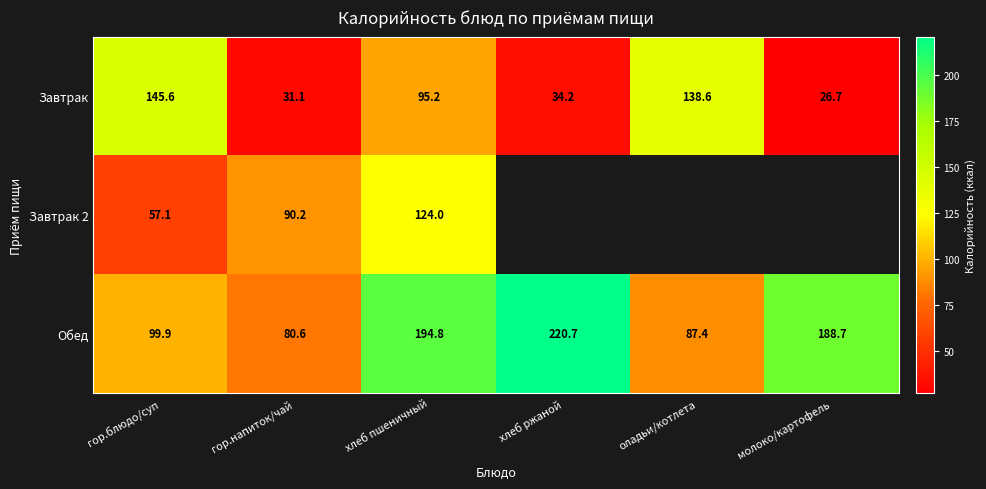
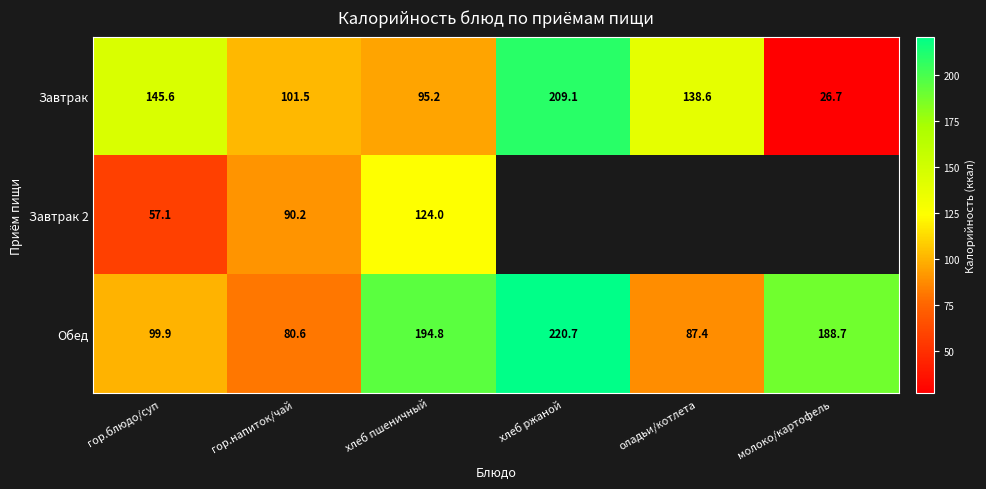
  {
    "Завтрак": {
      "гор.блюдо/суп": 145.6,
-     "гор.напиток/чай": 31.1,
+     "гор.напиток/чай": 101.5,
      "хлеб пшеничный": 95.2,
-     "хлеб ржаной": 34.2,
+     "хлеб ржаной": 209.1,
      "оладьи/котлета": 138.6,
      "молоко/картофель": 26.7
    },
    "Завтрак 2": {
      "гор.блюдо/суп": 57.1,
      "гор.напиток/чай": 90.2,
      "хлеб пшеничный": 124.0
    },
    "Обед": {
      "гор.блюдо/суп": 99.9,
      "гор.напиток/чай": 80.6,
      "хлеб пшеничный": 194.8,
      "хлеб ржаной": 220.7,
      "оладьи/котлета": 87.4,
      "молоко/картофель": 188.7
    }
  }
